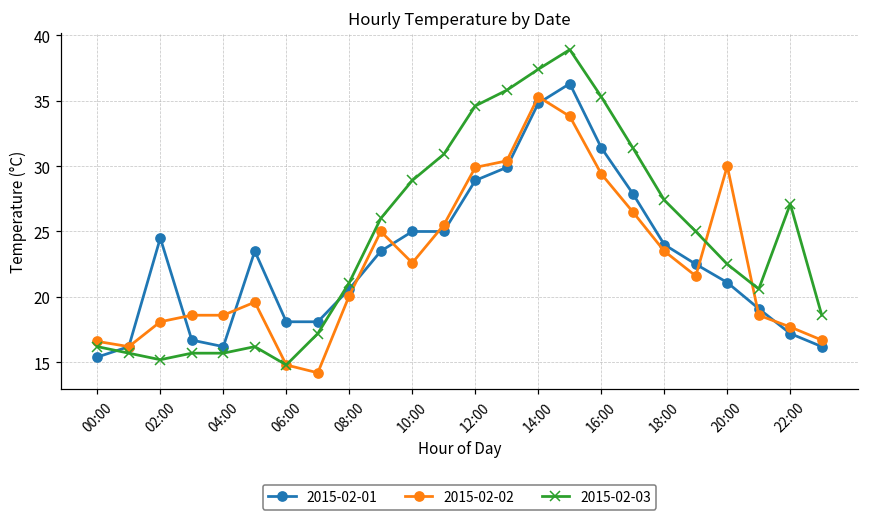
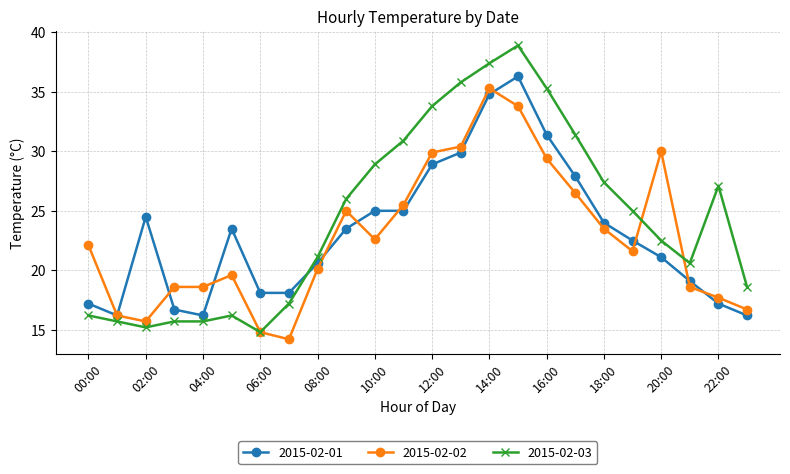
  {
    "2015-02-01": {
-     "00:00": 15.4,
+     "00:00": 17.2,
      "02:00": 24.5,
      "04:00": 16.2,
      "06:00": 18.1,
      "08:00": 20.6,
      "10:00": 25.0,
      "12:00": 28.9,
      "14:00": 34.8,
      "16:00": 31.4,
      "18:00": 24.0,
      "20:00": 21.1,
      "22:00": 17.2
    },
    "2015-02-02": {
-     "00:00": 16.6,
-     "02:00": 18.1,
+     "00:00": 22.1,
+     "02:00": 15.7,
      "04:00": 18.6,
      "08:00": 20.1,
      "10:00": 22.6,
      "12:00": 29.9,
      "14:00": 35.3,
      "16:00": 29.4,
      "18:00": 23.5,
      "20:00": 30.0,
      "22:00": 17.7
    },
    "2015-02-03": {
      "00:00": 16.2,
      "02:00": 15.2,
      "04:00": 15.7,
      "08:00": 21.1,
      "10:00": 28.9,
-     "12:00": 34.6,
+     "12:00": 33.8,
      "14:00": 37.4,
      "16:00": 35.3,
      "18:00": 27.4,
      "20:00": 22.5,
      "22:00": 27.1
    }
  }
